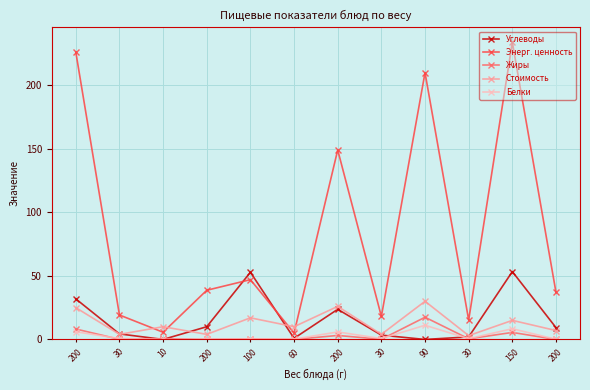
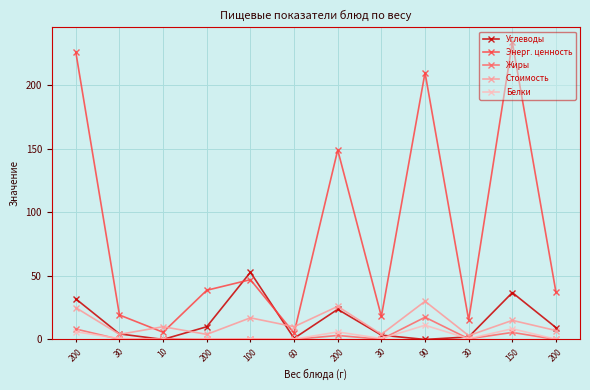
  {
    "Углеводы": {
      "100": 53,
      "90": 0,
-     "150": 53
+     "150": 37
    }
  }
